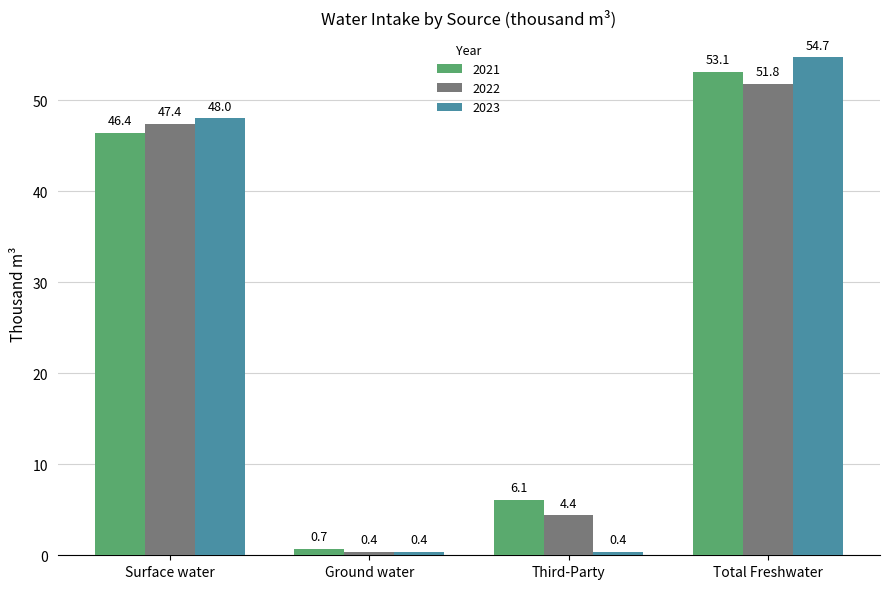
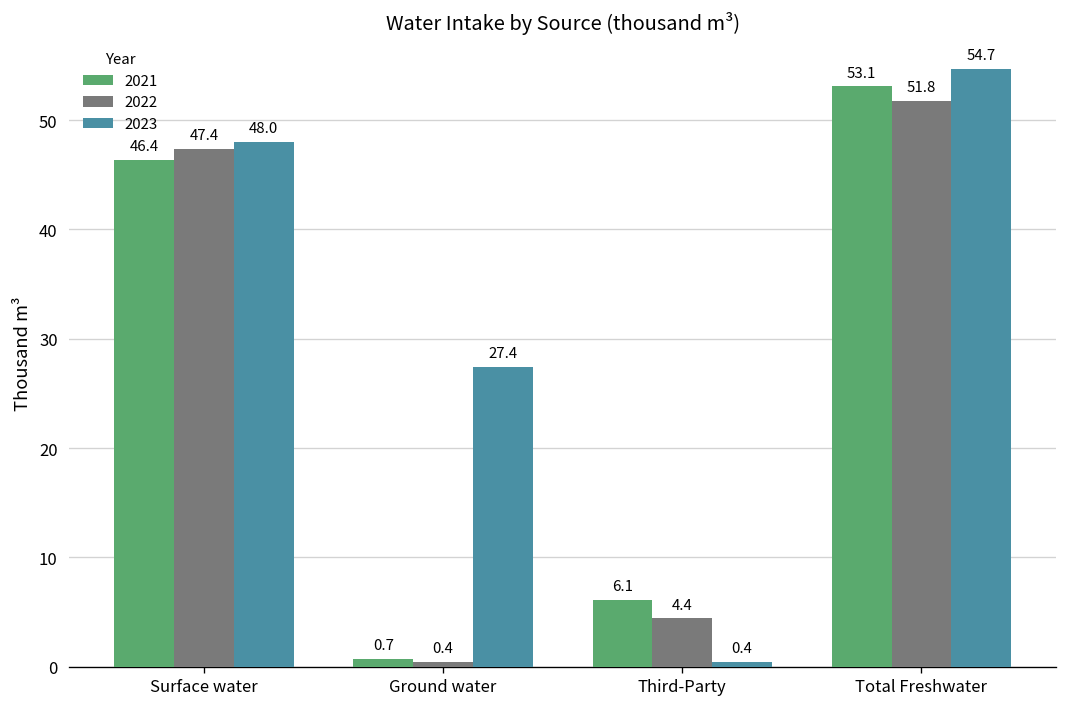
  {
    "2023": {
      "Surface water": 48.0,
-     "Ground water": 0.4,
+     "Ground water": 27.4,
      "Third-Party": 0.4,
      "Total Freshwater": 54.7
    }
  }
